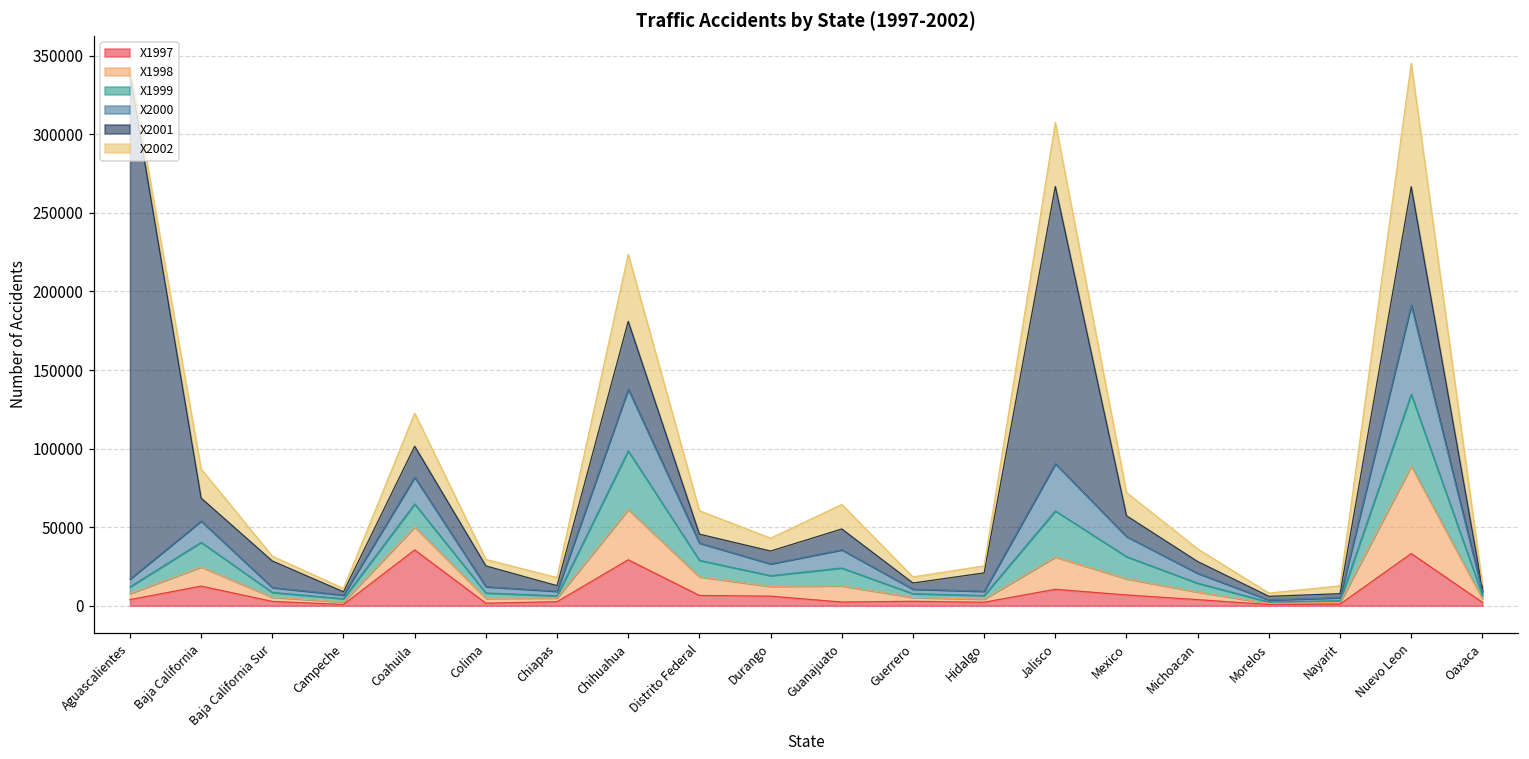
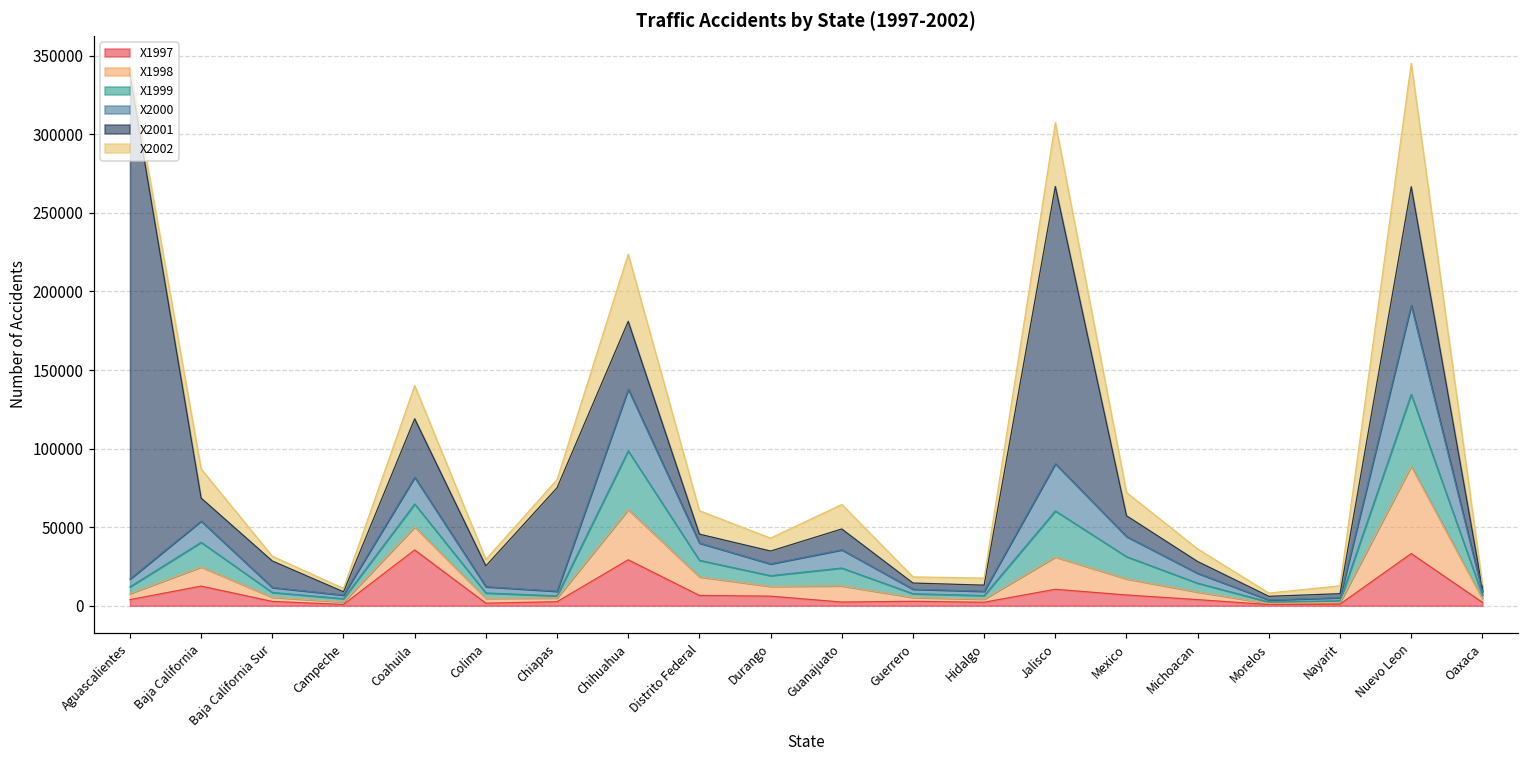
  {
    "X1997": {
      "Aguascalientes": 4000,
      "Baja California": 12000,
      "Baja California Sur": 3000,
      "Coahuila": 35000,
      "Colima": 2000,
      "Chiapas": 3000,
      "Chihuahua": 29000,
      "Distrito Federal": 7000,
      "Durango": 6000,
      "Guanajuato": 2000,
      "Guerrero": 3000,
      "Hidalgo": 2000,
      "Jalisco": 10000,
      "Mexico": 7000,
      "Michoacan": 4000,
      "Nuevo Leon": 33000,
      "Oaxaca": 2000
    },
    "X2001": {
      "Baja California": 15000,
      "Baja California Sur": 17000,
      "Campeche": 2000,
-     "Coahuila": 20000,
+     "Coahuila": 37000,
      "Colima": 13000,
-     "Chiapas": 4000,
+     "Chiapas": 66000,
      "Chihuahua": 43000,
      "Distrito Federal": 6000,
      "Durango": 8000,
      "Guanajuato": 13000,
      "Guerrero": 4000,
-     "Hidalgo": 12000,
+     "Hidalgo": 4000,
      "Jalisco": 176000,
      "Mexico": 13000,
      "Michoacan": 7000,
      "Morelos": 2000,
      "Nayarit": 3000,
      "Nuevo Leon": 75000,
      "Oaxaca": 2000
    }
  }
